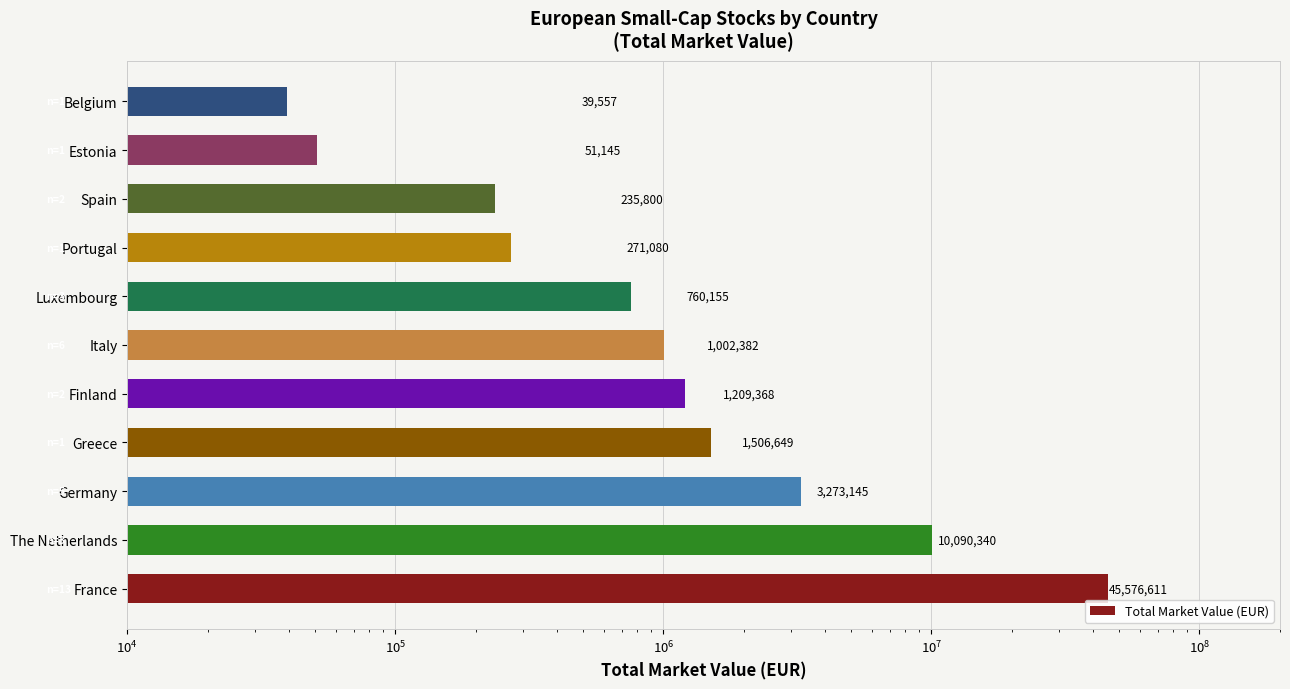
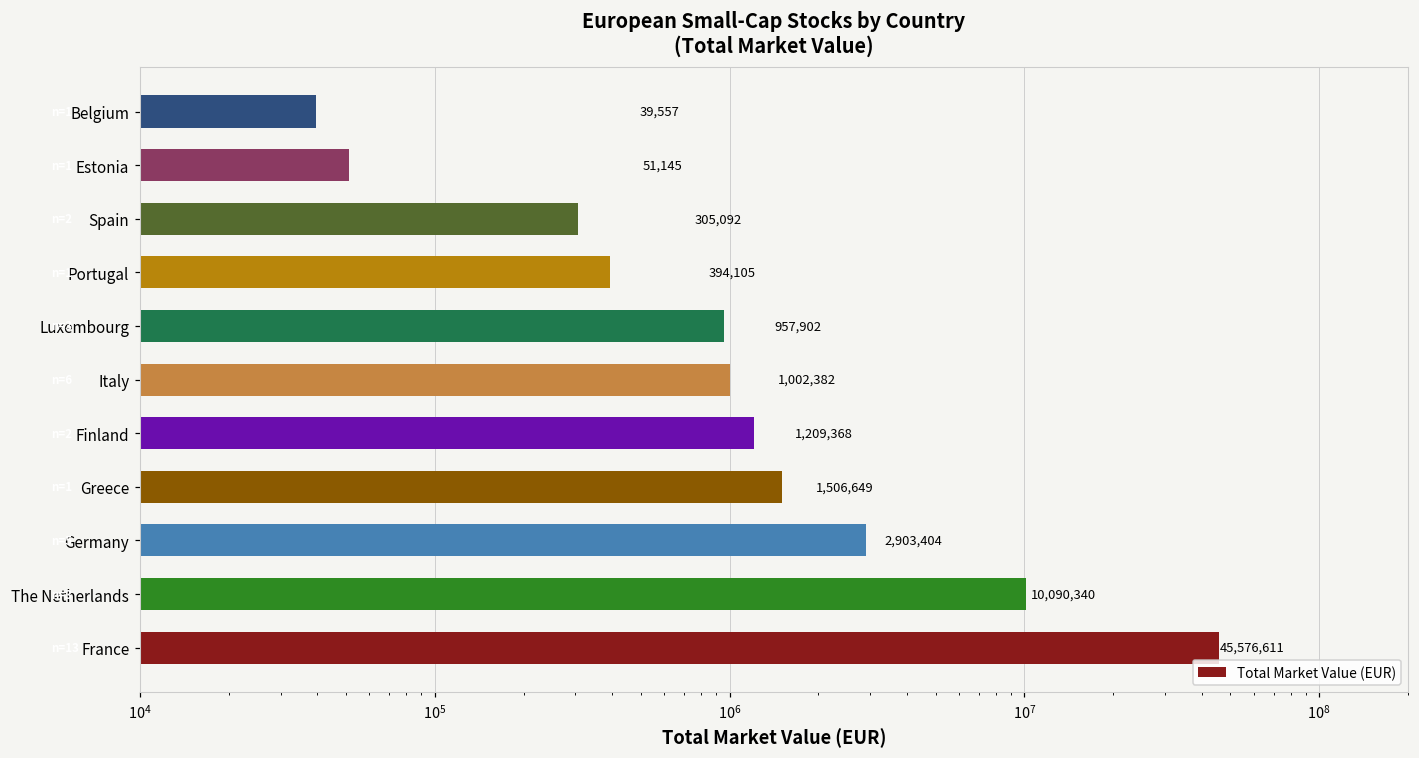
  {
-   "Spain": "235,800",
-   "Portugal": "271,080",
-   "Luxembourg": "760,155",
-   "Germany": "3,273,145",
+   "Spain": "305,092",
+   "Portugal": "394,105",
+   "Luxembourg": "957,902",
+   "Germany": "2,903,404",
    "The Netherlands": "10,090,340",
    "France": "45,576,611"
  }
